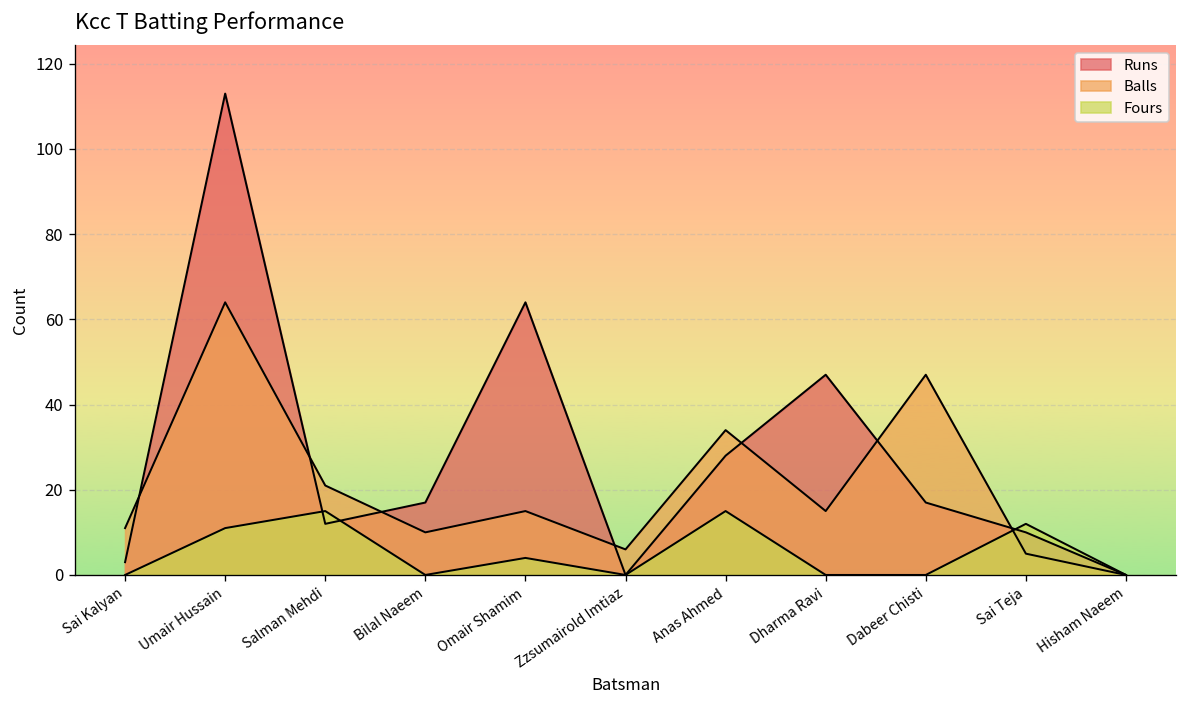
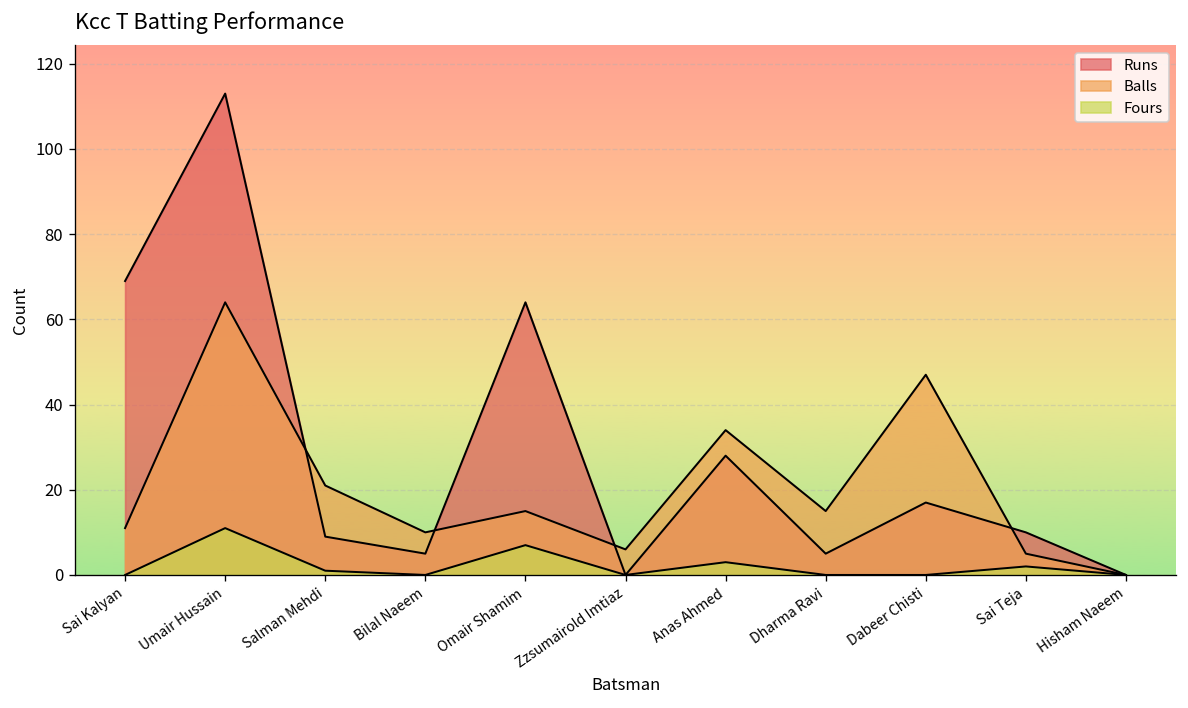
  {
    "Runs": {
-     "Sai Kalyan": 3,
+     "Sai Kalyan": 69,
      "Umair Hussain": 113,
-     "Salman Mehdi": 12,
-     "Bilal Naeem": 17,
+     "Salman Mehdi": 9,
+     "Bilal Naeem": 5,
      "Omair Shamim": 64,
      "Anas Ahmed": 28,
-     "Dharma Ravi": 47,
+     "Dharma Ravi": 5,
      "Dabeer Chisti": 17,
      "Sai Teja": 10
    },
    "Balls": {
      "Sai Kalyan": 11,
      "Umair Hussain": 64,
      "Salman Mehdi": 21,
      "Bilal Naeem": 10,
      "Omair Shamim": 15,
      "Zzsumairold Imtiaz": 6,
      "Anas Ahmed": 34,
      "Dharma Ravi": 15,
      "Dabeer Chisti": 47,
      "Sai Teja": 5
    },
    "Fours": {
      "Sai Kalyan": 0,
      "Umair Hussain": 11,
-     "Salman Mehdi": 15,
+     "Salman Mehdi": 1,
      "Bilal Naeem": 0,
-     "Omair Shamim": 4,
-     "Anas Ahmed": 15,
+     "Omair Shamim": 7,
+     "Anas Ahmed": 3,
      "Dharma Ravi": 0,
      "Dabeer Chisti": 0,
-     "Sai Teja": 12
+     "Sai Teja": 2
    }
  }
